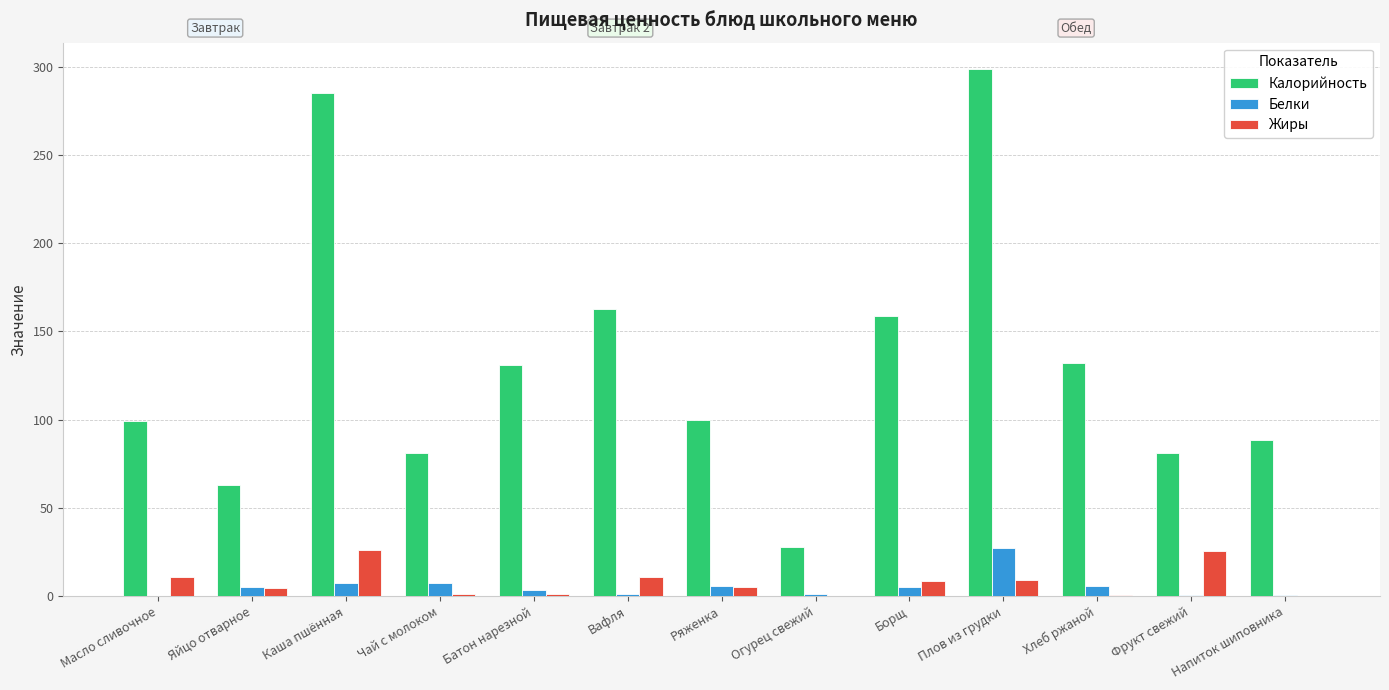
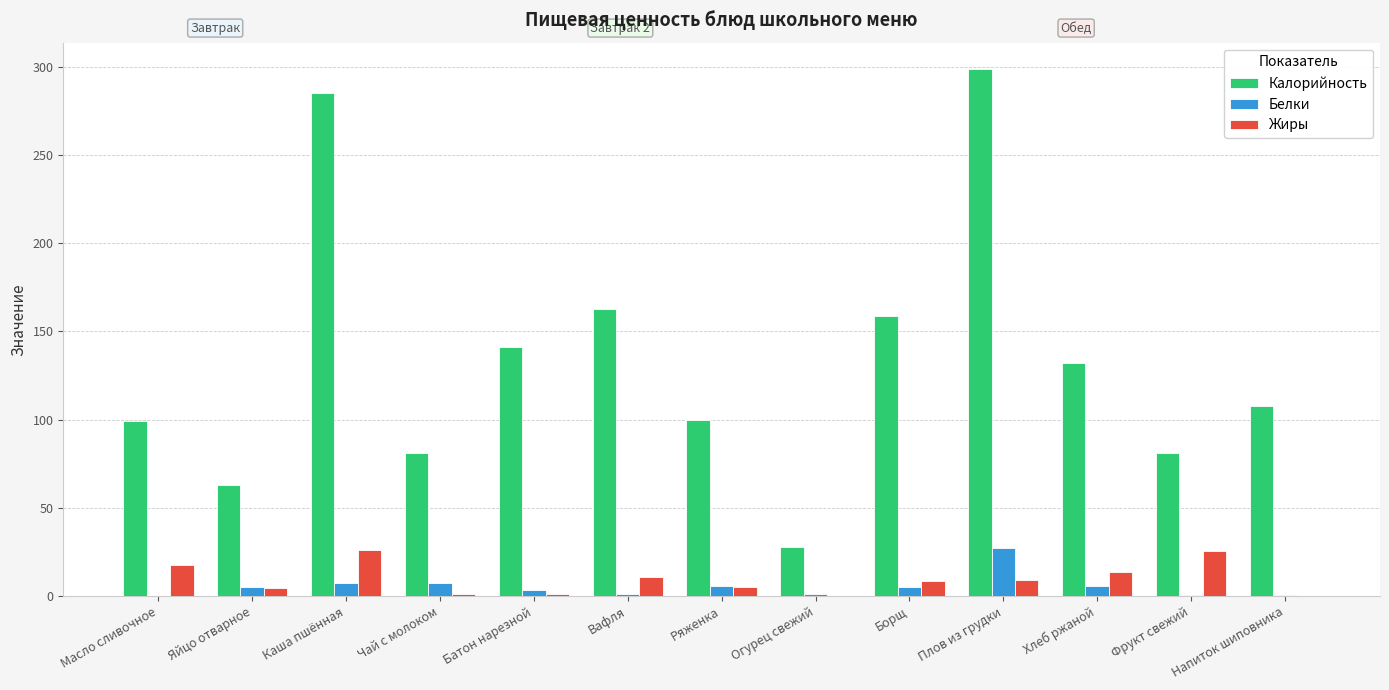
  {
    "Калорийность": {
      "Масло сливочное": 99,
      "Яйцо отварное": 63,
      "Каша пшённая": 285,
      "Чай с молоком": 81,
-     "Батон нарезной": 131,
+     "Батон нарезной": 141,
      "Вафля": 163,
      "Ряженка": 100,
      "Огурец свежий": 28,
      "Борщ": 159,
      "Плов из грудки": 299,
      "Хлеб ржаной": 132,
      "Фрукт свежий": 81,
-     "Напиток шиповника": 88
+     "Напиток шиповника": 108
    },
    "Белки": {
      "Яйцо отварное": 5,
      "Каша пшённая": 8,
      "Чай с молоком": 8,
      "Батон нарезной": 4,
      "Ряженка": 6,
      "Борщ": 5,
      "Плов из грудки": 27,
      "Хлеб ржаной": 6
    },
    "Жиры": {
-     "Масло сливочное": 11,
+     "Масло сливочное": 18,
      "Яйцо отварное": 5,
      "Каша пшённая": 26,
      "Батон нарезной": 1,
      "Вафля": 11,
      "Ряженка": 5,
      "Борщ": 8,
      "Плов из грудки": 9,
-     "Хлеб ржаной": 1,
+     "Хлеб ржаной": 14,
      "Фрукт свежий": 26
    }
  }
